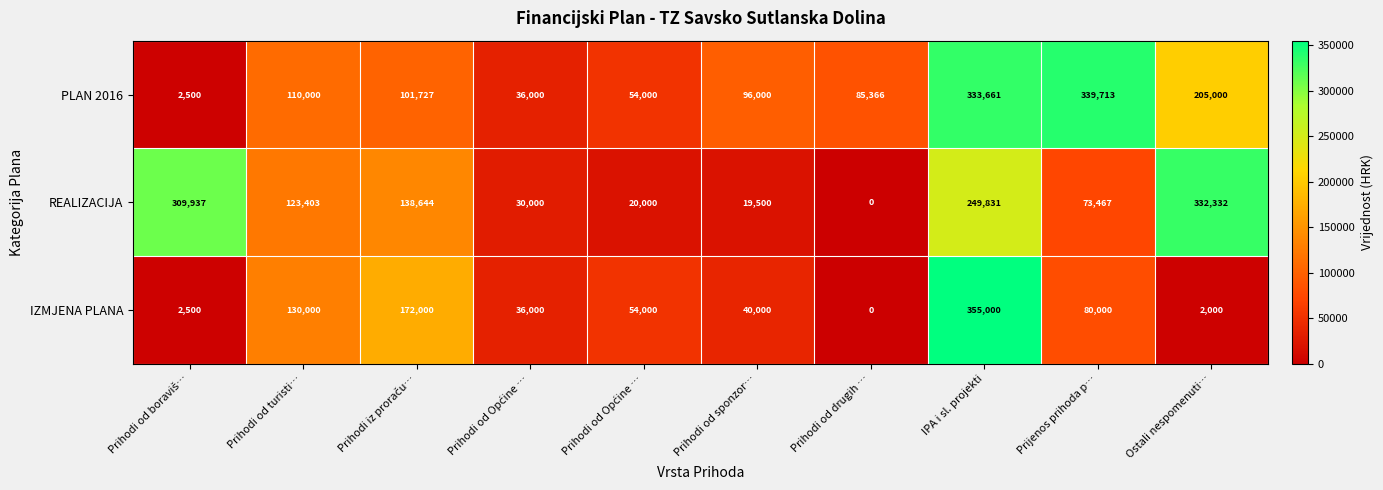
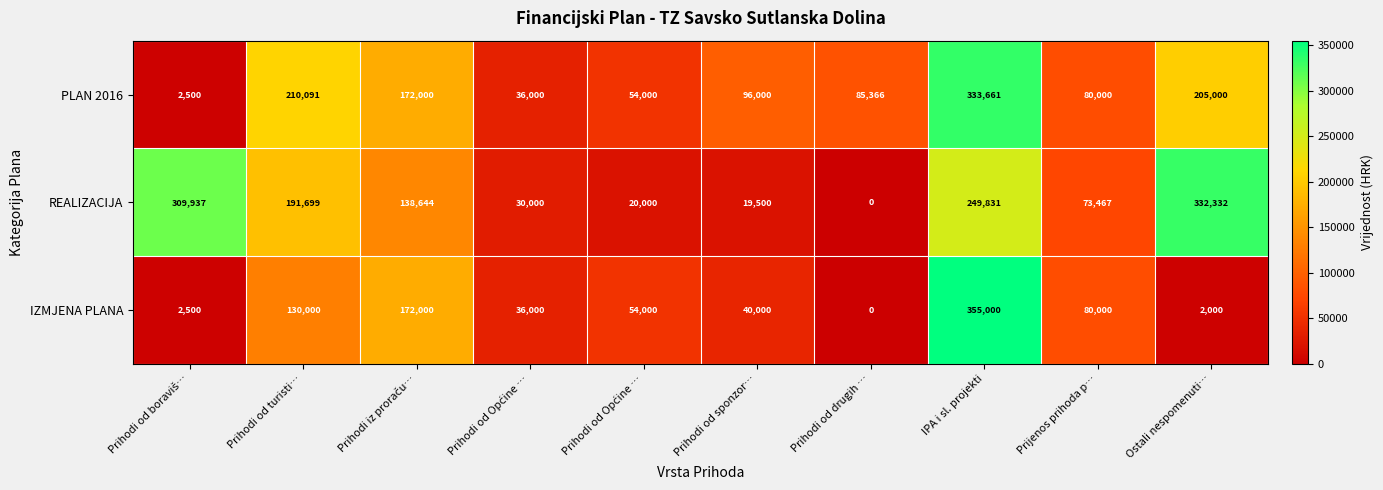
  {
    "PLAN 2016": {
      "Prihodi od boraviš…": "2,500",
-     "Prihodi od turisti…": "110,000",
-     "Prihodi iz proraču…": "101,727",
+     "Prihodi od turisti…": "210,091",
+     "Prihodi iz proraču…": "172,000",
      "Prihodi od sponzor…": "96,000",
      "Prihodi od drugih …": "85,366",
      "IPA i sl. projekti": "333,661",
-     "Prijenos prihoda p…": "339,713",
+     "Prijenos prihoda p…": "80,000",
      "Ostali nespomenuti…": "205,000"
    },
    "REALIZACIJA": {
      "Prihodi od boraviš…": "309,937",
-     "Prihodi od turisti…": "123,403",
+     "Prihodi od turisti…": "191,699",
      "Prihodi iz proraču…": "138,644",
      "Prihodi od sponzor…": "19,500",
      "Prihodi od drugih …": "0",
      "IPA i sl. projekti": "249,831",
      "Prijenos prihoda p…": "73,467",
      "Ostali nespomenuti…": "332,332"
    },
    "IZMJENA PLANA": {
      "Prihodi od boraviš…": "2,500",
      "Prihodi od turisti…": "130,000",
      "Prihodi iz proraču…": "172,000",
      "Prihodi od sponzor…": "40,000",
      "Prihodi od drugih …": "0",
      "IPA i sl. projekti": "355,000",
      "Prijenos prihoda p…": "80,000",
      "Ostali nespomenuti…": "2,000"
    }
  }
